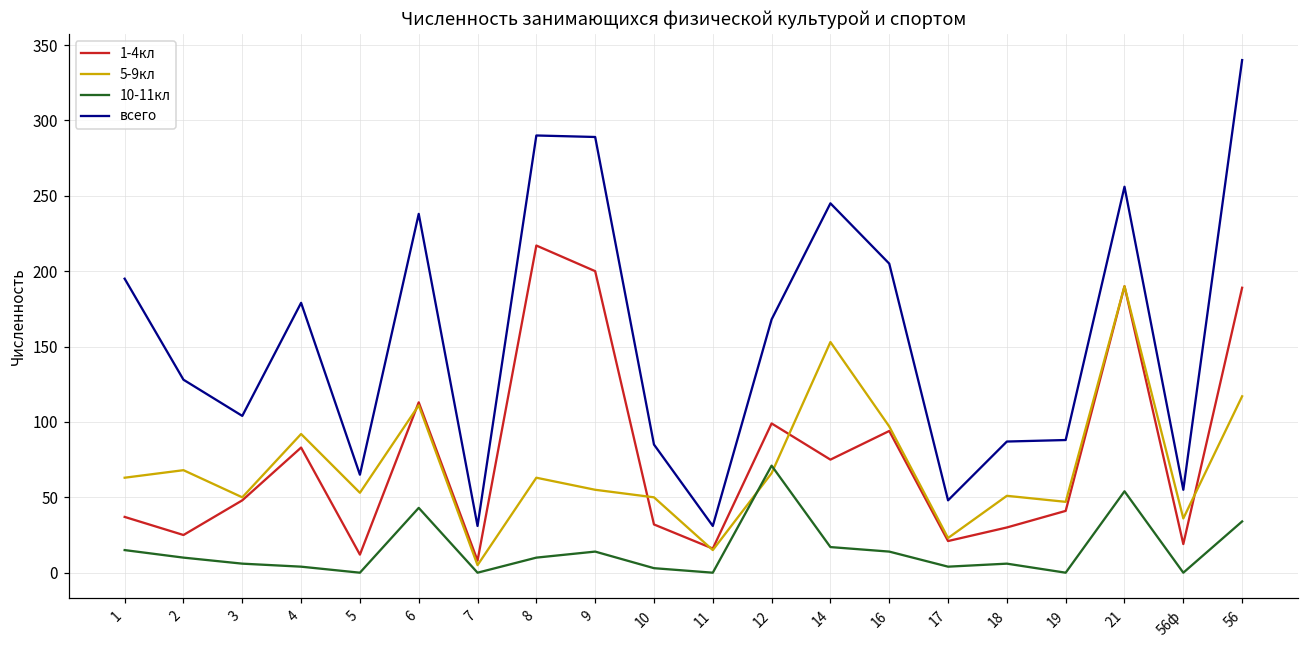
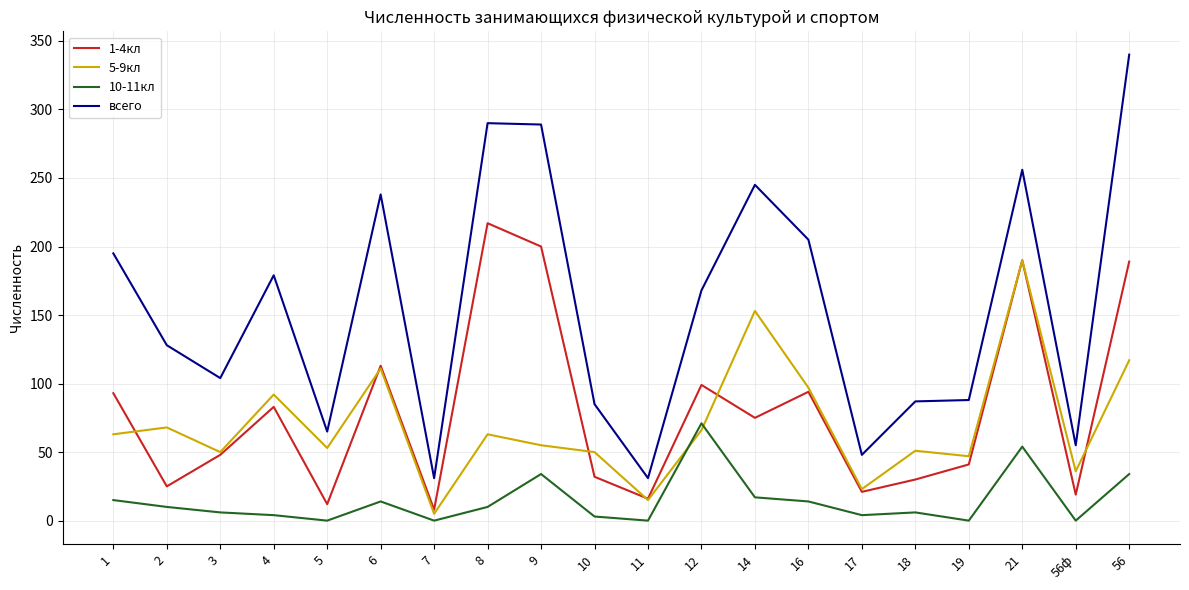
  {
    "1-4кл": {
-     "1": 37,
+     "1": 93,
      "2": 25,
      "3": 48,
      "4": 83,
      "5": 12,
      "6": 113,
      "7": 8,
      "8": 217,
      "9": 200,
      "10": 32,
      "12": 99,
      "14": 75,
      "16": 94,
      "17": 21,
      "18": 30,
      "19": 41,
      "56ф": 19,
      "56": 189
    },
    "5-9кл": {
      "1": 63,
      "2": 68,
      "3": 50,
      "4": 92,
      "5": 53,
      "6": 111,
      "7": 5,
      "8": 63,
      "9": 55,
      "10": 50,
      "12": 66,
      "14": 153,
      "16": 97,
      "17": 23,
      "18": 51,
      "19": 47,
      "56ф": 36,
      "56": 117
    },
    "10-11кл": {
      "1": 15,
      "2": 10,
      "3": 6,
      "4": 4,
      "5": 0,
-     "6": 43,
+     "6": 14,
      "7": 0,
      "8": 10,
-     "9": 14,
+     "9": 34,
      "10": 3,
      "11": 0,
      "12": 71,
      "14": 17,
      "16": 14,
      "17": 4,
      "18": 6,
      "19": 0,
      "21": 54,
      "56ф": 0,
      "56": 34
    },
    "всего": {
      "1": 195,
      "2": 128,
      "3": 104,
      "4": 179,
      "5": 65,
      "6": 238,
      "7": 31,
      "8": 290,
      "9": 289,
      "10": 85,
      "11": 31,
      "12": 168,
      "14": 245,
      "16": 205,
      "17": 48,
      "18": 87,
      "19": 88,
      "21": 256,
      "56ф": 55,
      "56": 340
    }
  }
